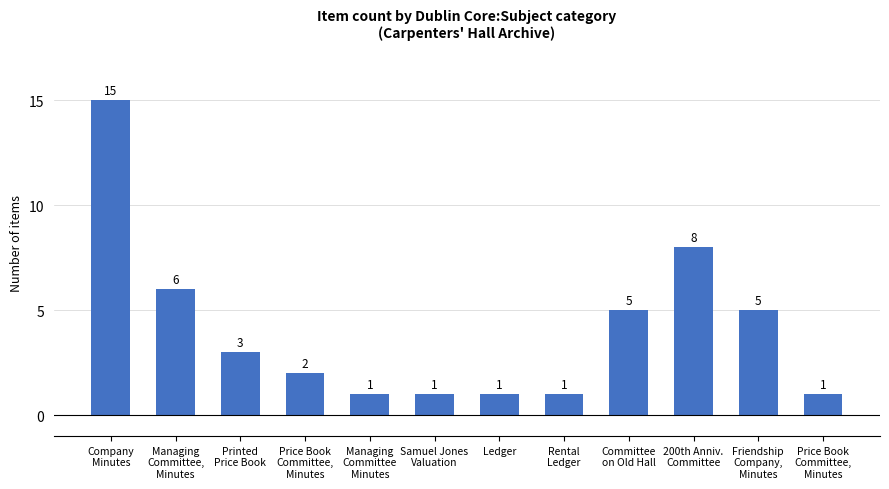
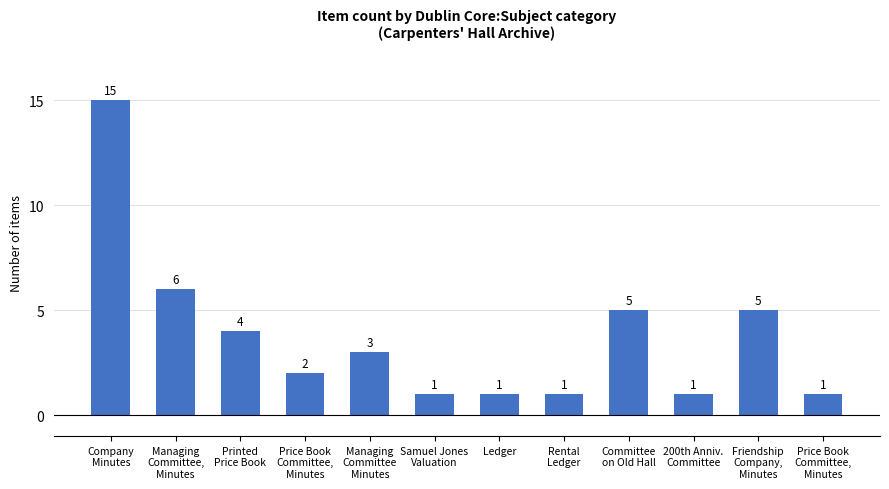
  {
    "Company Minutes": 15,
    "Managing Committee, Minutes": 6,
-   "Printed Price Book": 3,
-   "Managing Committee Minutes": 1,
+   "Printed Price Book": 4,
+   "Managing Committee Minutes": 3,
    "Samuel Jones Valuation": 1,
    "Ledger": 1,
    "Rental Ledger": 1,
    "Committee on Old Hall": 5,
-   "200th Anniv. Committee": 8,
+   "200th Anniv. Committee": 1,
    "Friendship Company, Minutes": 5
  }
